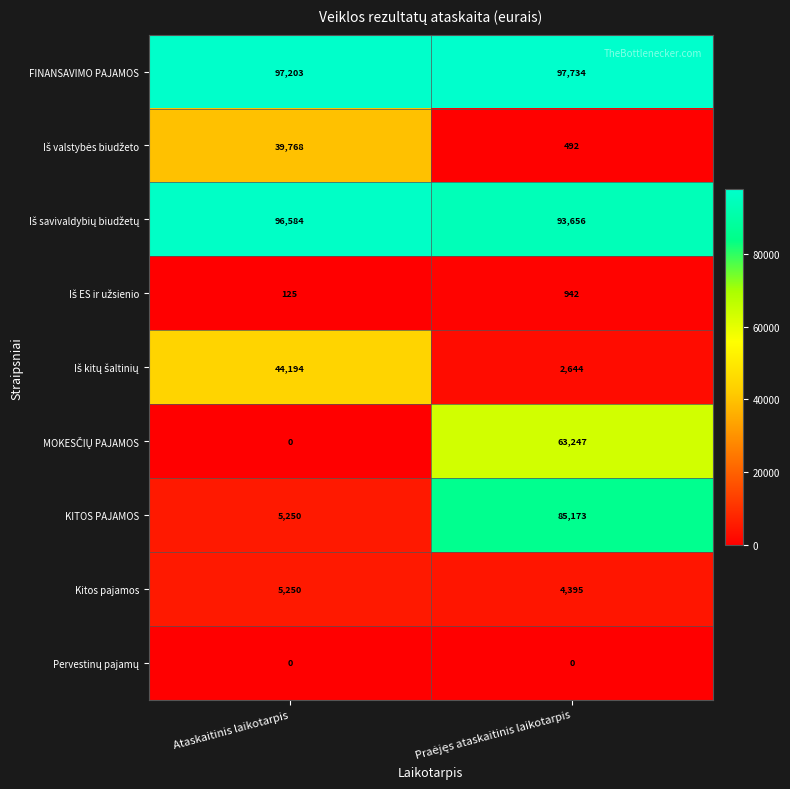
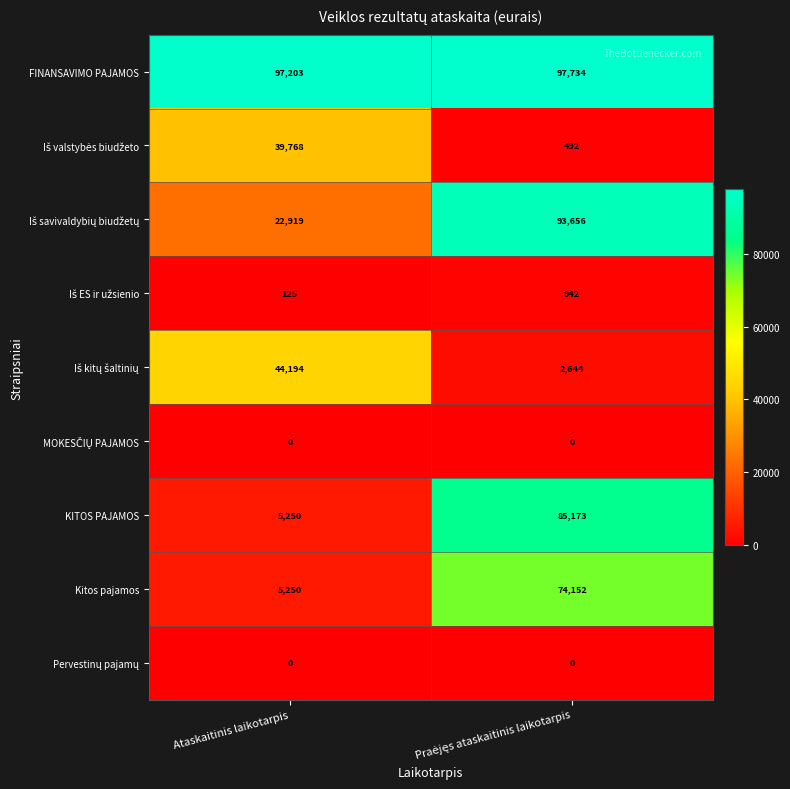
  {
    "FINANSAVIMO PAJAMOS": {
      "Ataskaitinis laikotarpis": "97,203"
    },
    "Iš valstybės biudžeto": {
      "Ataskaitinis laikotarpis": "39,768",
      "Praėjęs ataskaitinis laikotarpis": "492"
    },
    "Iš savivaldybių biudžetų": {
-     "Ataskaitinis laikotarpis": "96,584",
+     "Ataskaitinis laikotarpis": "22,919",
      "Praėjęs ataskaitinis laikotarpis": "93,656"
    },
    "Iš ES ir užsienio": {
      "Ataskaitinis laikotarpis": "125",
      "Praėjęs ataskaitinis laikotarpis": "942"
    },
    "Iš kitų šaltinių": {
      "Ataskaitinis laikotarpis": "44,194",
      "Praėjęs ataskaitinis laikotarpis": "2,644"
    },
    "MOKESČIŲ PAJAMOS": {
      "Ataskaitinis laikotarpis": "0",
-     "Praėjęs ataskaitinis laikotarpis": "63,247"
+     "Praėjęs ataskaitinis laikotarpis": "0"
    },
    "KITOS PAJAMOS": {
      "Ataskaitinis laikotarpis": "5,250",
      "Praėjęs ataskaitinis laikotarpis": "85,173"
    },
    "Kitos pajamos": {
      "Ataskaitinis laikotarpis": "5,250",
-     "Praėjęs ataskaitinis laikotarpis": "4,395"
+     "Praėjęs ataskaitinis laikotarpis": "74,152"
    },
    "Pervestinų pajamų": {
      "Ataskaitinis laikotarpis": "0",
      "Praėjęs ataskaitinis laikotarpis": "0"
    }
  }
